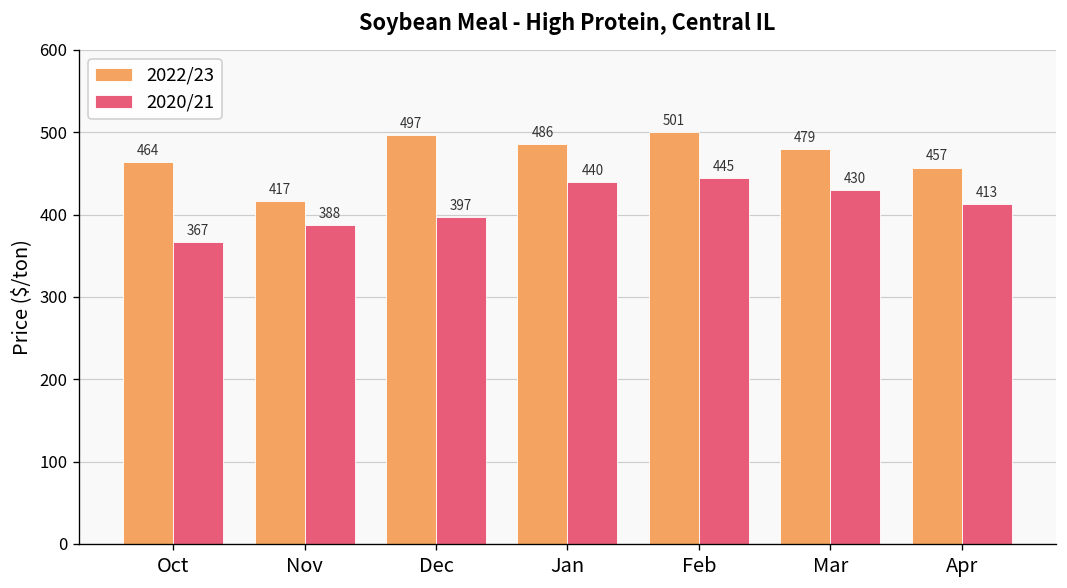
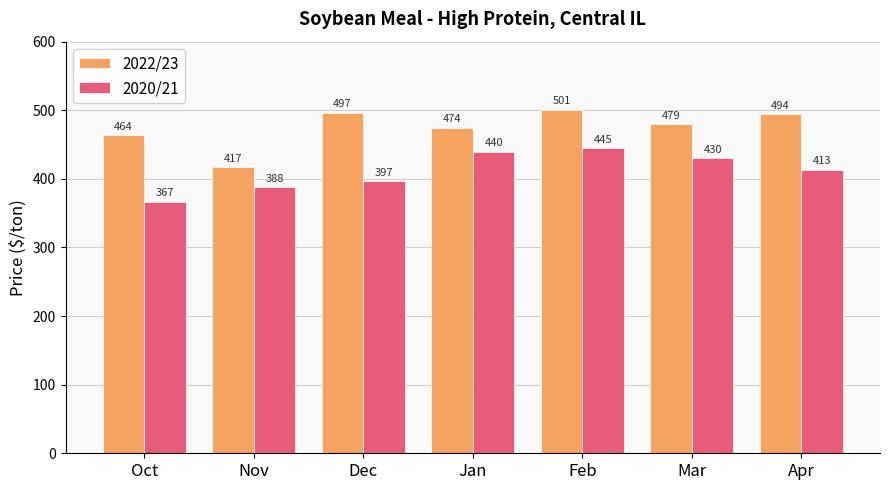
  {
    "2022/23": {
      "Oct": 464,
      "Nov": 417,
      "Dec": 497,
-     "Jan": 486,
+     "Jan": 474,
      "Feb": 501,
      "Mar": 479,
-     "Apr": 457
+     "Apr": 494
    },
    "2020/21": {
      "Oct": 367,
      "Nov": 388,
      "Dec": 397,
      "Jan": 440,
      "Feb": 445,
      "Mar": 430,
      "Apr": 413
    }
  }
